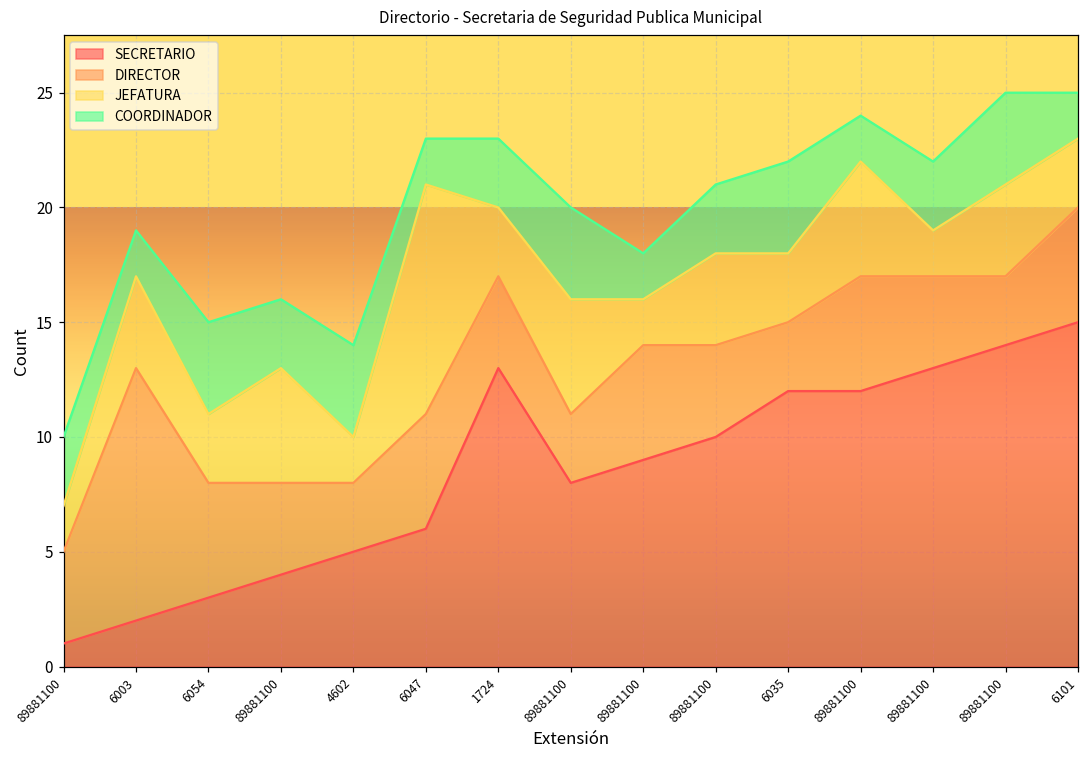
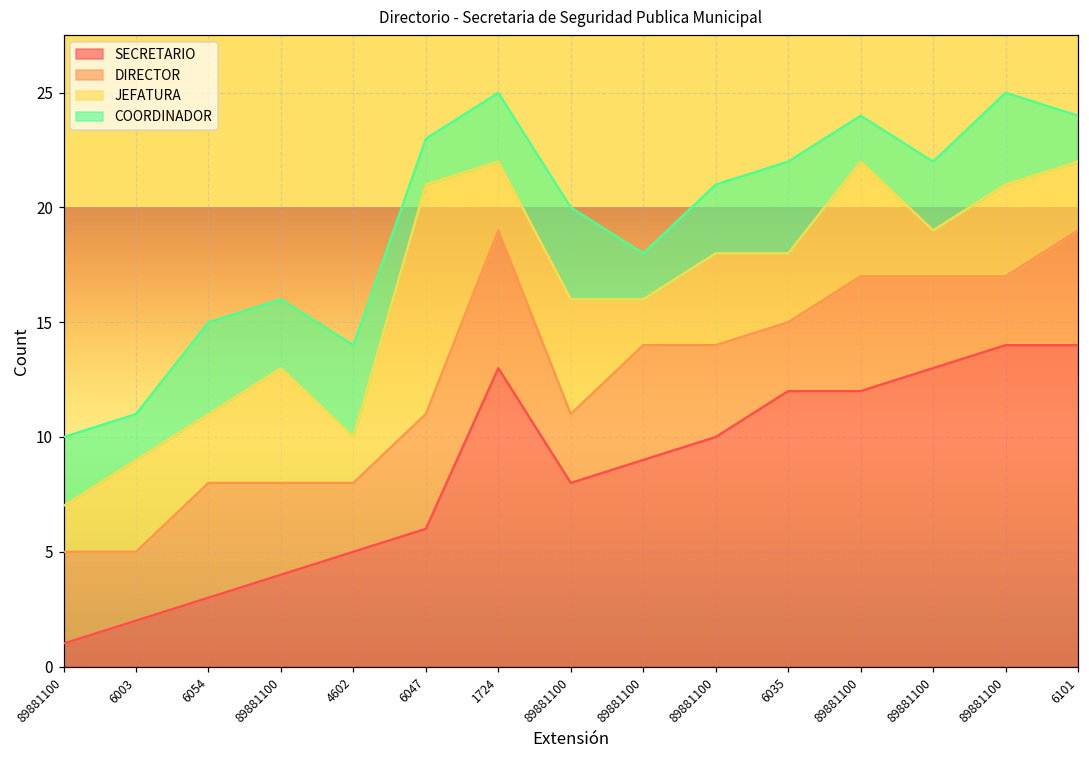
  {
    "SECRETARIO": {
      "6003": 2,
      "6054": 3,
      "4602": 5,
      "6047": 6,
      "1724": 13,
      "6035": 12,
-     "6101": 15
+     "6101": 14
    },
    "DIRECTOR": {
-     "6003": 11,
+     "6003": 3,
      "6054": 5,
      "4602": 3,
      "6047": 5,
-     "1724": 4,
+     "1724": 6,
      "6035": 3,
      "6101": 5
    },
    "JEFATURA": {
      "6003": 4,
      "6054": 3,
      "4602": 2,
      "6047": 10,
      "1724": 3,
      "6035": 3,
      "6101": 3
    },
    "COORDINADOR": {
      "6003": 2,
      "6054": 4,
      "4602": 4,
      "6047": 2,
      "1724": 3,
      "6035": 4,
      "6101": 2
    }
  }
